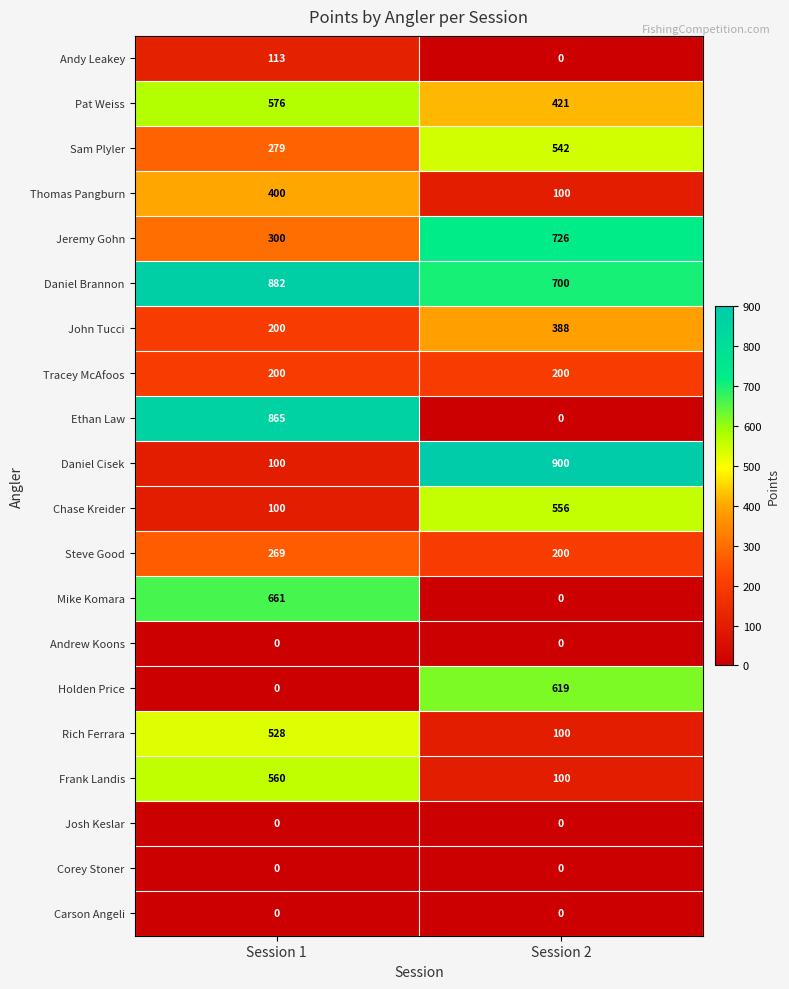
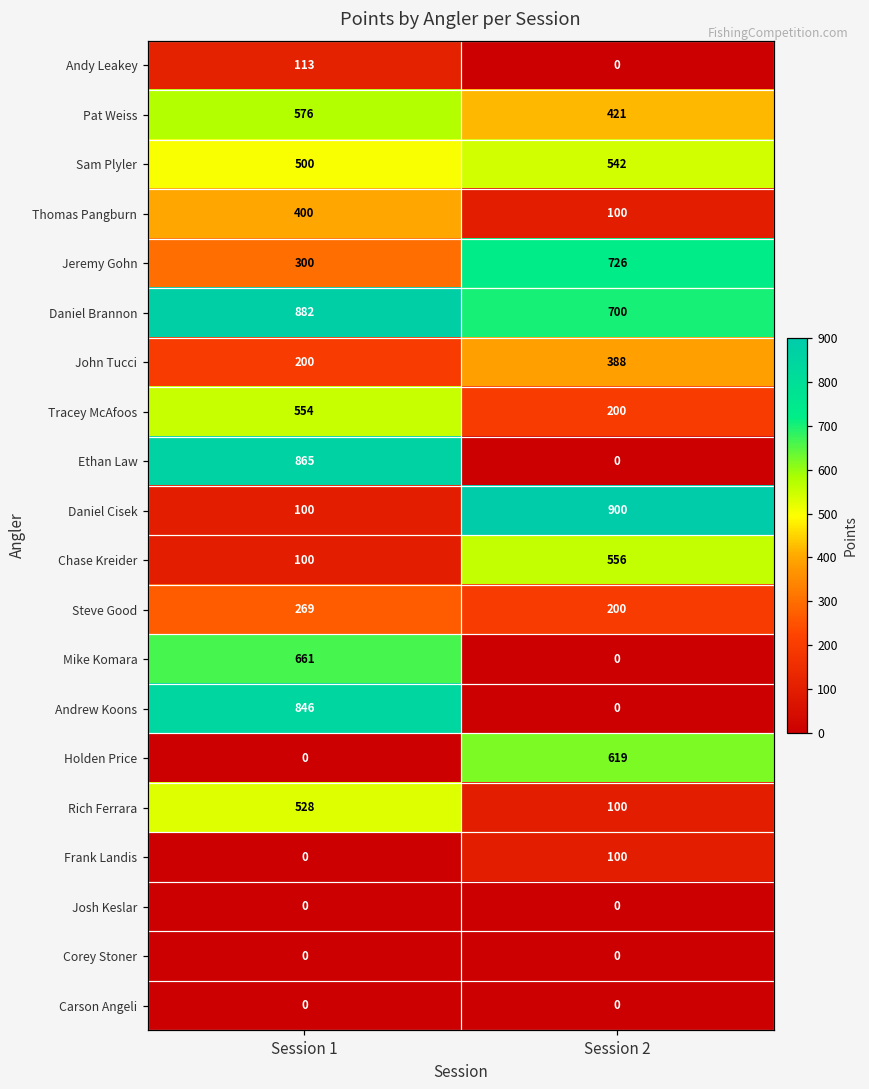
  {
    "Andy Leakey": {
      "Session 1": 113,
      "Session 2": 0
    },
    "Pat Weiss": {
      "Session 1": 576,
      "Session 2": 421
    },
    "Sam Plyler": {
-     "Session 1": 279,
+     "Session 1": 500,
      "Session 2": 542
    },
    "Thomas Pangburn": {
      "Session 1": 400,
      "Session 2": 100
    },
    "Jeremy Gohn": {
      "Session 1": 300,
      "Session 2": 726
    },
    "Daniel Brannon": {
      "Session 1": 882,
      "Session 2": 700
    },
    "John Tucci": {
      "Session 1": 200,
      "Session 2": 388
    },
    "Tracey McAfoos": {
-     "Session 1": 200,
+     "Session 1": 554,
      "Session 2": 200
    },
    "Ethan Law": {
      "Session 1": 865,
      "Session 2": 0
    },
    "Daniel Cisek": {
      "Session 1": 100,
      "Session 2": 900
    },
    "Chase Kreider": {
      "Session 1": 100,
      "Session 2": 556
    },
    "Steve Good": {
      "Session 1": 269,
      "Session 2": 200
    },
    "Mike Komara": {
      "Session 1": 661,
      "Session 2": 0
    },
    "Andrew Koons": {
-     "Session 1": 0,
+     "Session 1": 846,
      "Session 2": 0
    },
    "Holden Price": {
      "Session 1": 0,
      "Session 2": 619
    },
    "Rich Ferrara": {
      "Session 1": 528,
      "Session 2": 100
    },
    "Frank Landis": {
-     "Session 1": 560,
+     "Session 1": 0,
      "Session 2": 100
    },
    "Josh Keslar": {
      "Session 1": 0,
      "Session 2": 0
    },
    "Corey Stoner": {
      "Session 1": 0,
      "Session 2": 0
    },
    "Carson Angeli": {
      "Session 1": 0,
      "Session 2": 0
    }
  }
